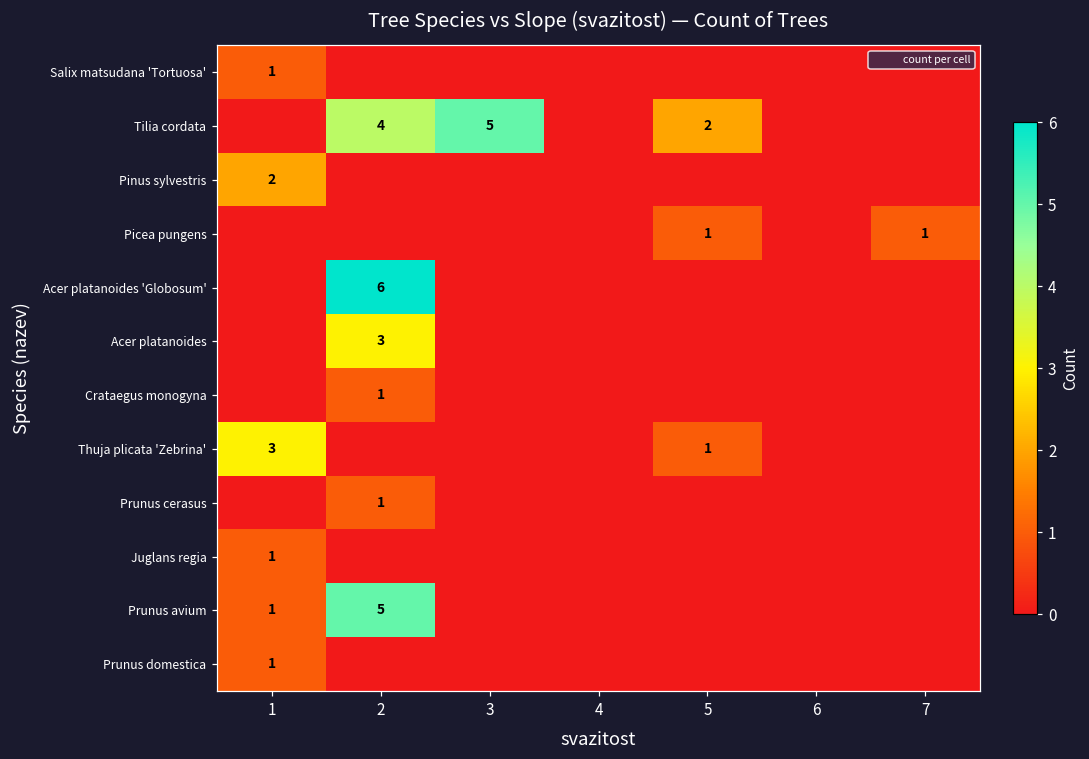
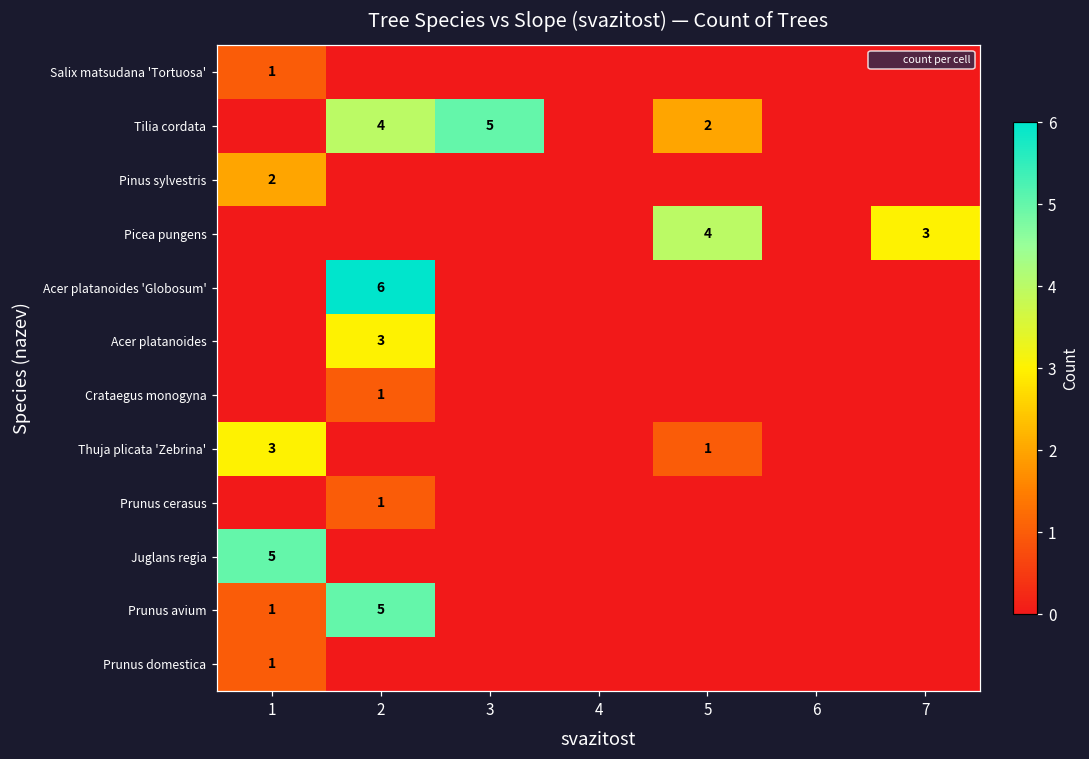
  {
    "Salix matsudana 'Tortuosa'": {
      "1": 1
    },
    "Tilia cordata": {
      "2": 4,
      "3": 5,
      "5": 2
    },
    "Pinus sylvestris": {
      "1": 2
    },
    "Picea pungens": {
-     "5": 1,
-     "7": 1
+     "5": 4,
+     "7": 3
    },
    "Acer platanoides 'Globosum'": {
      "2": 6
    },
    "Acer platanoides": {
      "2": 3
    },
    "Crataegus monogyna": {
      "2": 1
    },
    "Thuja plicata 'Zebrina'": {
      "1": 3,
      "5": 1
    },
    "Prunus cerasus": {
      "2": 1
    },
    "Juglans regia": {
-     "1": 1
+     "1": 5
    },
    "Prunus avium": {
      "1": 1,
      "2": 5
    },
    "Prunus domestica": {
      "1": 1
    }
  }
